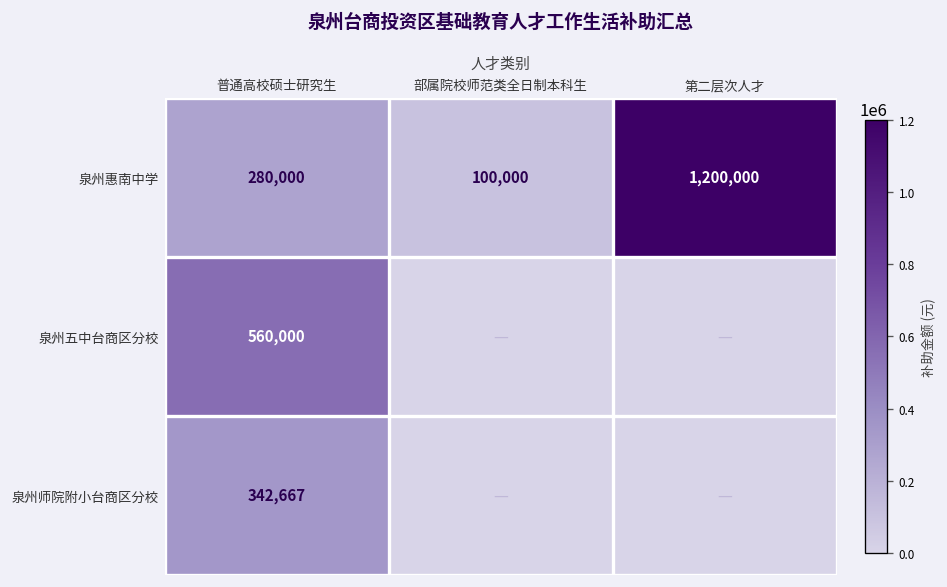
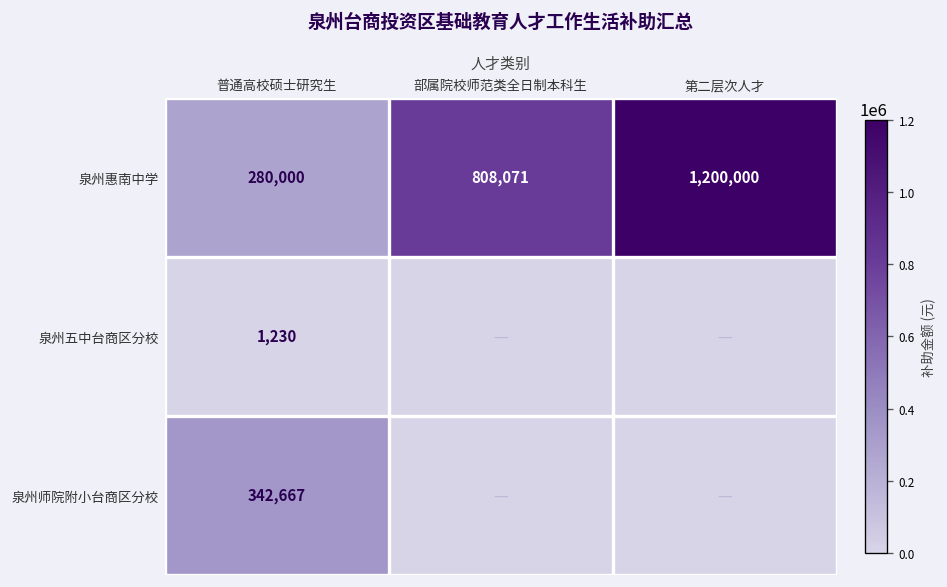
  {
    "泉州惠南中学": {
      "普通高校硕士研究生": "280,000",
-     "部属院校师范类全日制本科生": "100,000",
+     "部属院校师范类全日制本科生": "808,071",
      "第二层次人才": "1,200,000"
    },
    "泉州五中台商区分校": {
-     "普通高校硕士研究生": "560,000"
+     "普通高校硕士研究生": "1,230"
    },
    "泉州师院附小台商区分校": {
      "普通高校硕士研究生": "342,667"
    }
  }
